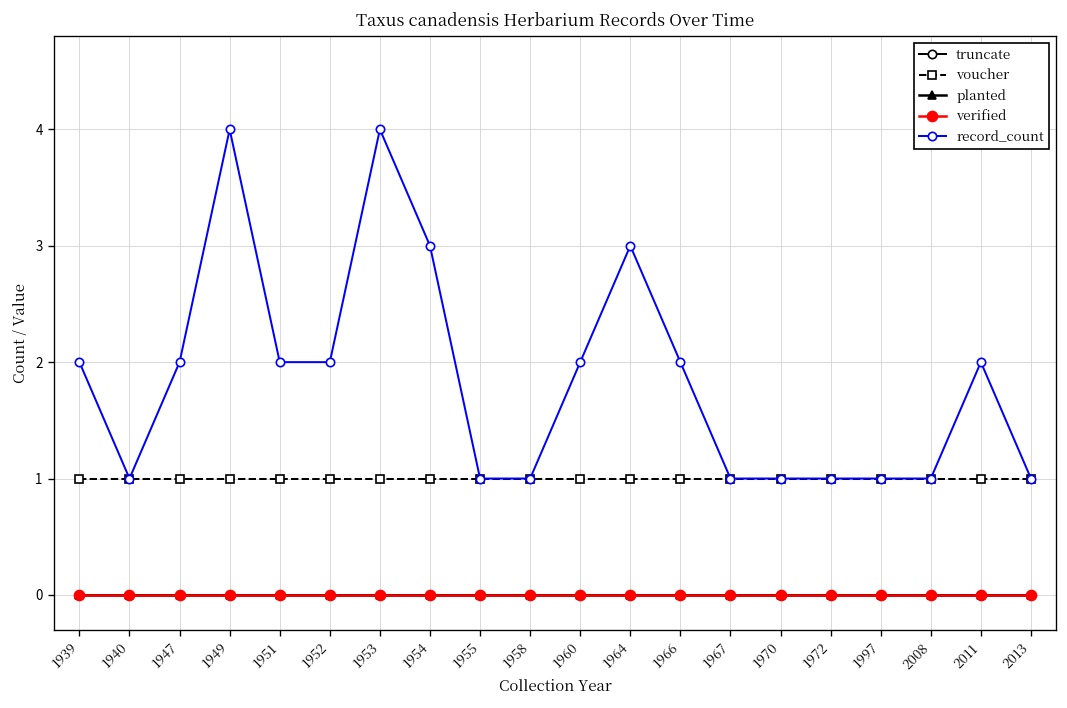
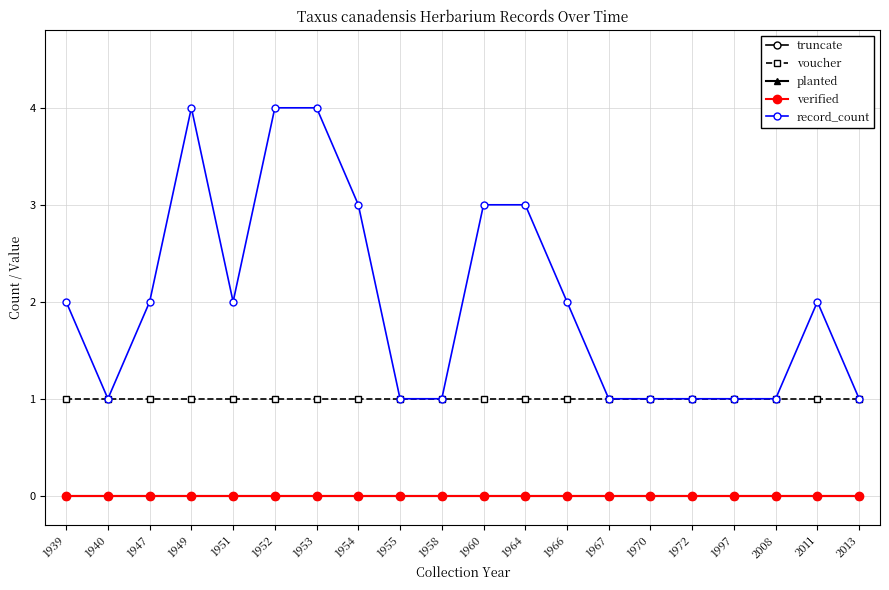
  {
    "verified": {
      "1939": 0,
      "1940": 0,
      "1947": 0,
      "1949": 0,
      "1951": 0,
      "1952": 0,
      "1953": 0,
      "1954": 0,
      "1955": 0,
      "1958": 0,
      "1960": 0,
      "1964": 0,
      "1966": 0,
      "1967": 0,
      "1970": 0,
      "1972": 0,
      "1997": 0,
      "2008": 0,
      "2011": 0,
      "2013": 0
    },
    "voucher": {
      "1939": 1,
      "1947": 1,
      "1949": 1,
      "1951": 1,
      "1952": 1,
      "1953": 1,
      "1954": 1,
      "1960": 1,
      "1964": 1,
      "1966": 1,
      "2011": 1
    },
    "record_count": {
      "1939": 2,
      "1947": 2,
      "1949": 4,
      "1951": 2,
-     "1952": 2,
+     "1952": 4,
      "1953": 4,
      "1954": 3,
-     "1960": 2,
+     "1960": 3,
      "1964": 3,
      "1966": 2,
      "2011": 2
    }
  }
